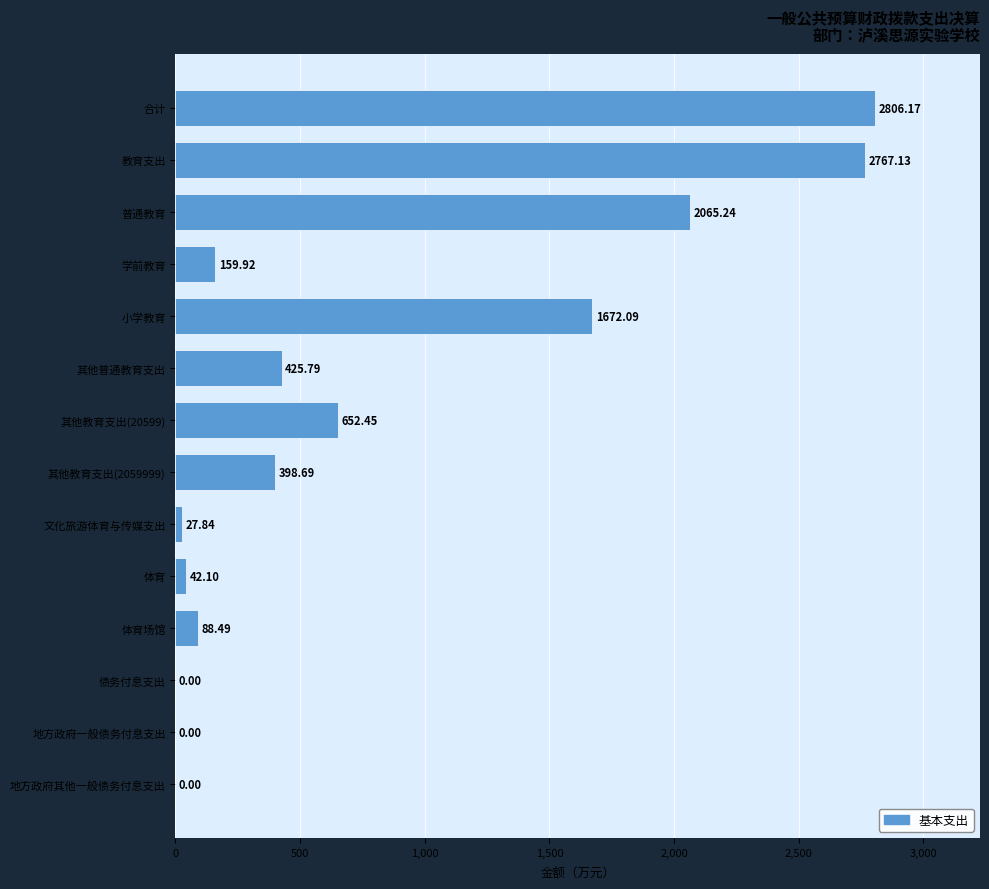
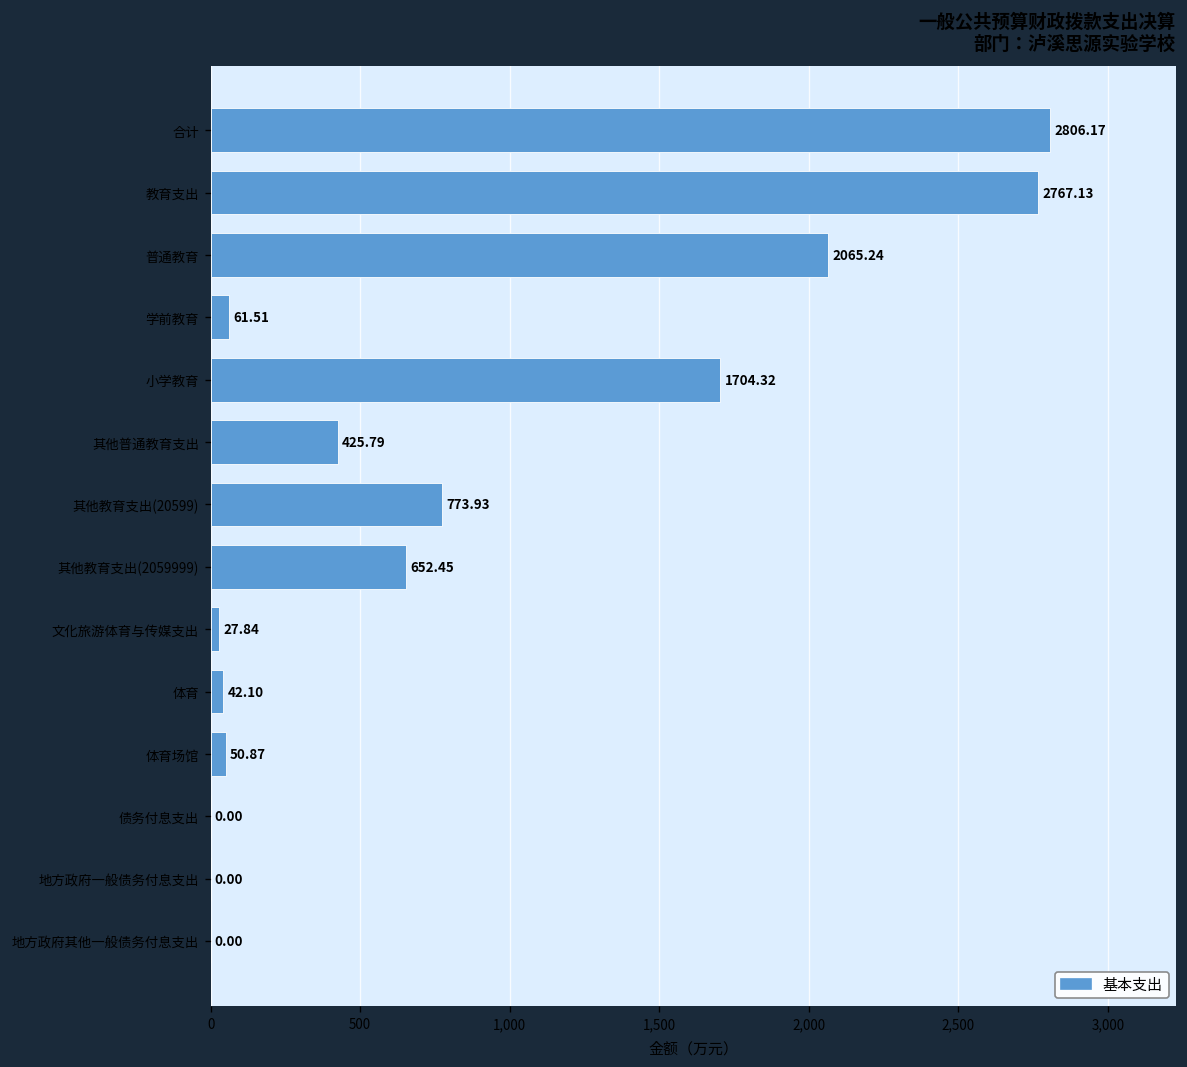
  {
    "合计": 2806.17,
    "教育支出": 2767.13,
    "普通教育": 2065.24,
-   "学前教育": 159.92,
-   "小学教育": 1672.09,
+   "学前教育": 61.51,
+   "小学教育": 1704.32,
    "其他普通教育支出": 425.79,
-   "其他教育支出(20599)": 652.45,
-   "其他教育支出(2059999)": 398.69,
+   "其他教育支出(20599)": 773.93,
+   "其他教育支出(2059999)": 652.45,
    "文化旅游体育与传媒支出": 27.84,
    "体育": 42.10,
-   "体育场馆": 88.49,
+   "体育场馆": 50.87,
    "债务付息支出": 0.00,
    "地方政府一般债务付息支出": 0.00,
    "地方政府其他一般债务付息支出": 0.00
  }
